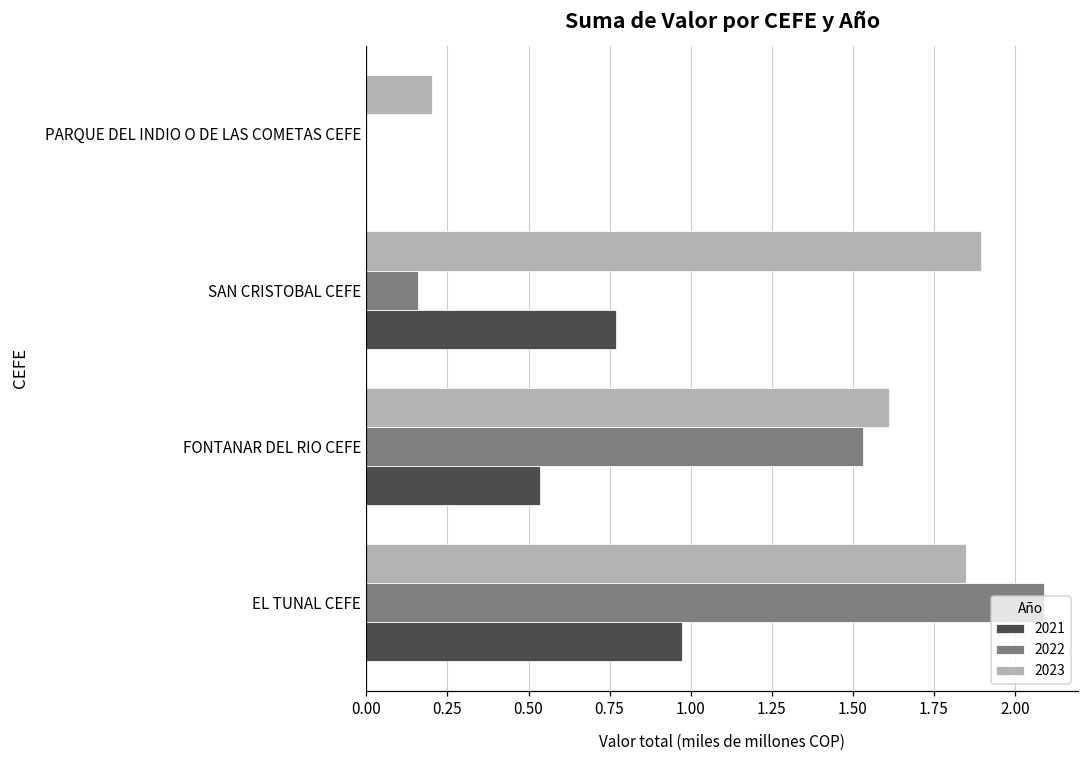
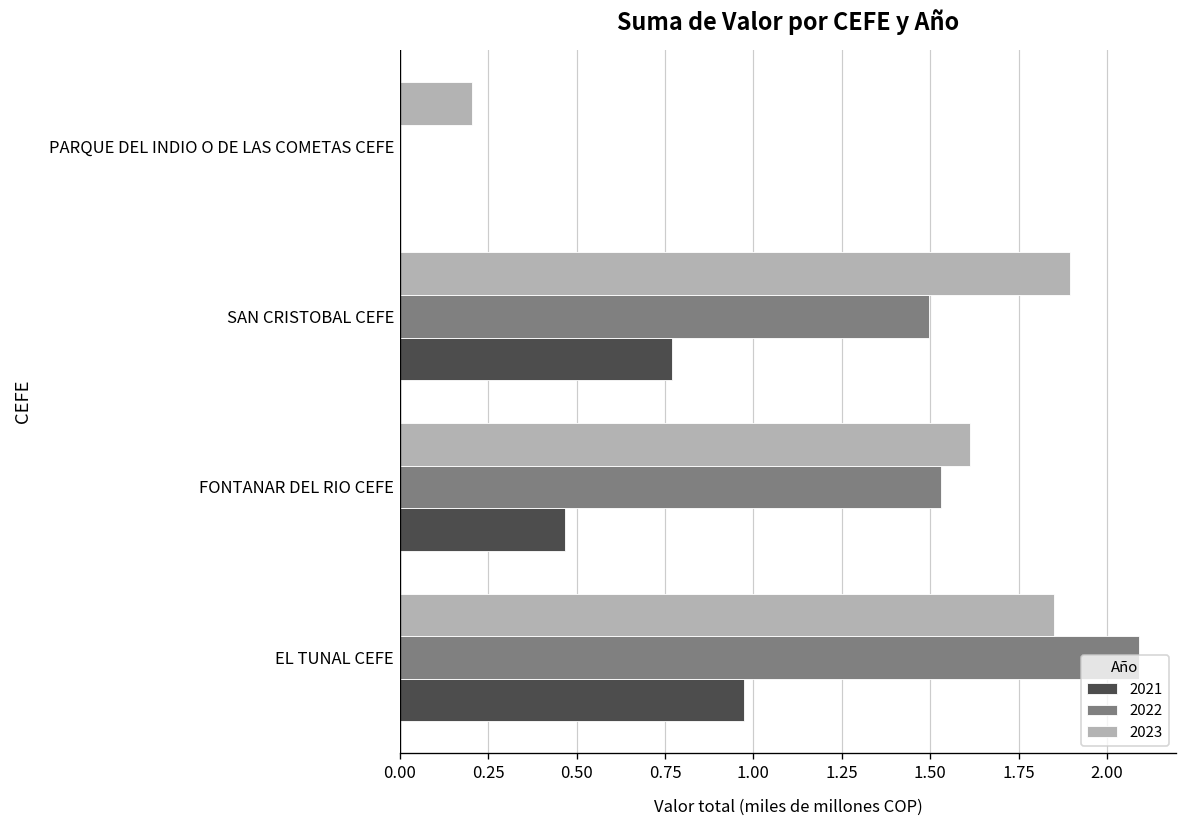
  {
    "2021": {
      "PARQUE DEL INDIO O DE LAS COMETAS CEFE": 0.00,
      "SAN CRISTOBAL CEFE": 0.77,
-     "FONTANAR DEL RIO CEFE": 0.54,
+     "FONTANAR DEL RIO CEFE": 0.47,
      "EL TUNAL CEFE": 0.97
    },
    "2022": {
      "PARQUE DEL INDIO O DE LAS COMETAS CEFE": 0.00,
-     "SAN CRISTOBAL CEFE": 0.16,
+     "SAN CRISTOBAL CEFE": 1.50,
      "FONTANAR DEL RIO CEFE": 1.53
    },
    "2023": {
      "PARQUE DEL INDIO O DE LAS COMETAS CEFE": 0.20,
      "SAN CRISTOBAL CEFE": 1.90,
      "FONTANAR DEL RIO CEFE": 1.61,
      "EL TUNAL CEFE": 1.85
    }
  }
